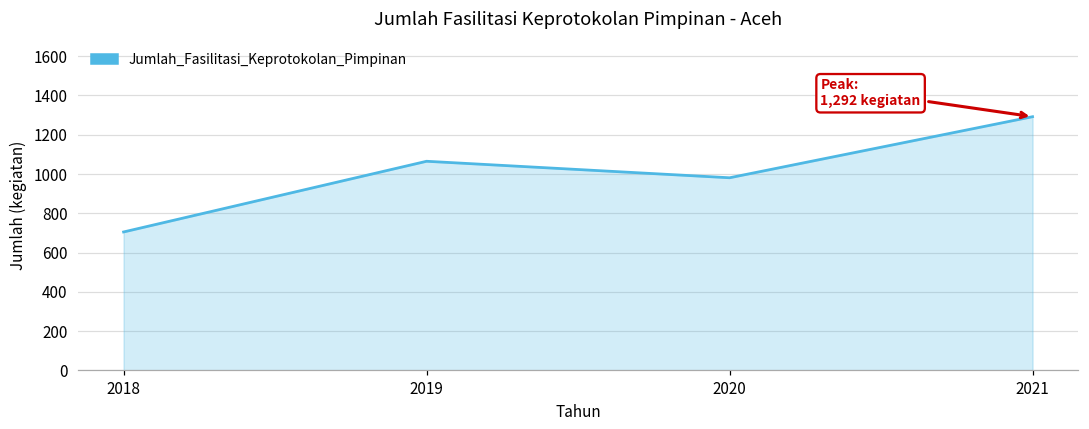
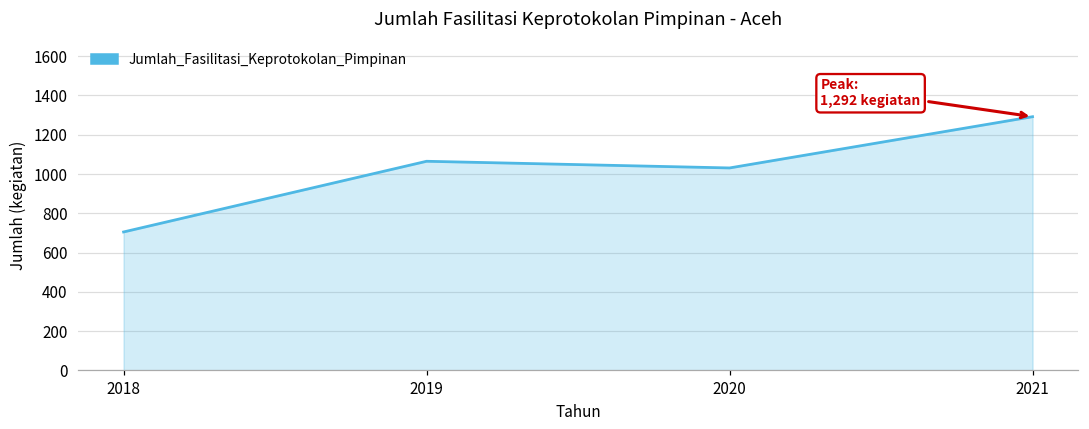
  {
    "2018": 710,
    "2019": 1070,
-   "2020": 980
+   "2020": 1030
  }
